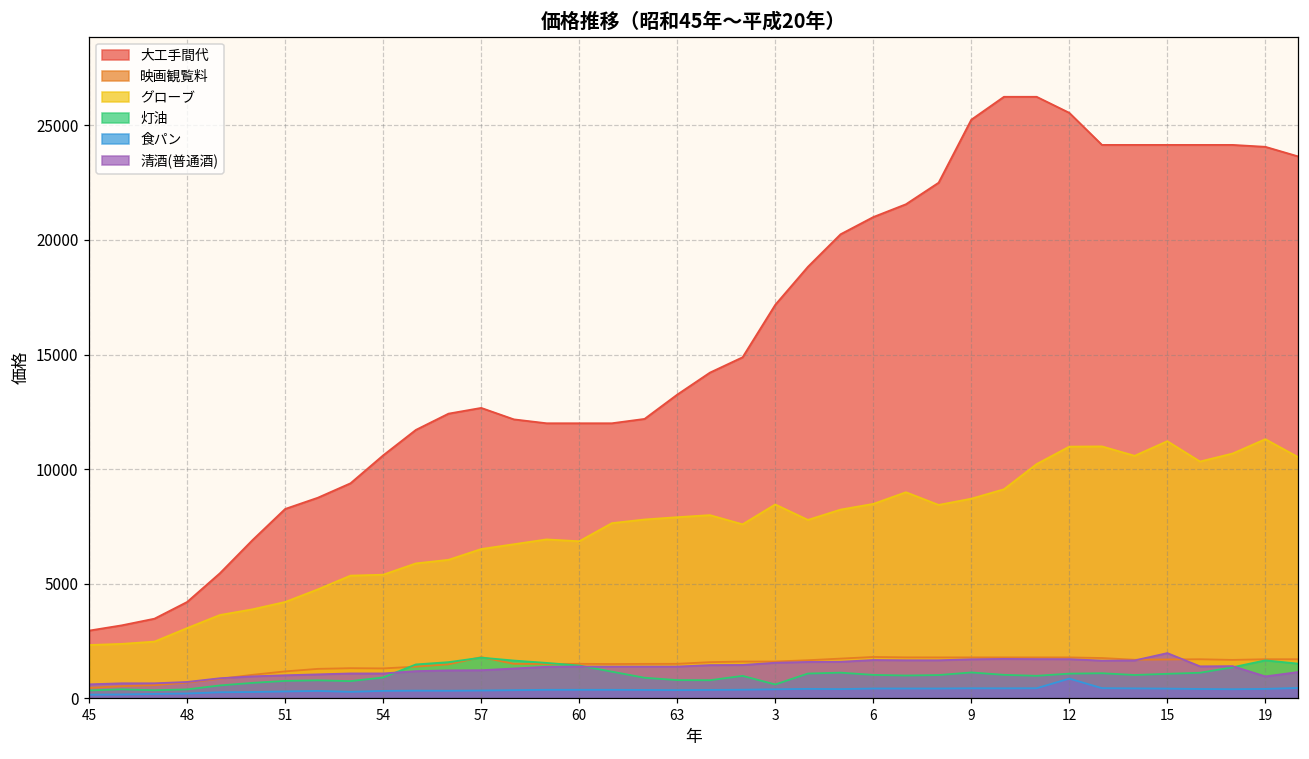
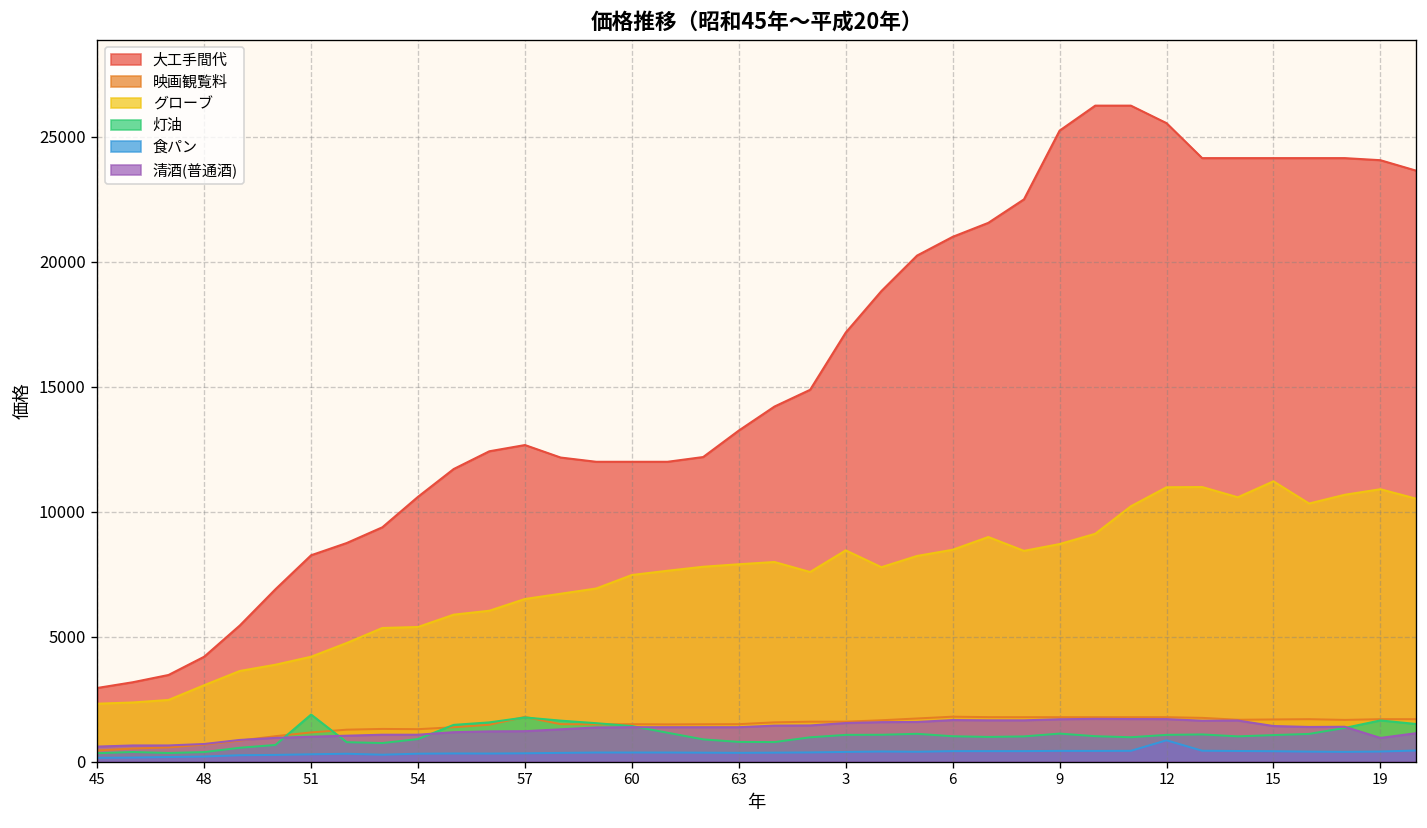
  {
    "グローブ": {
      "45": 2300,
      "48": 3100,
      "51": 4200,
      "54": 5400,
      "57": 6500,
-     "60": 6800,
+     "60": 7500,
      "63": 7900,
      "3": 8500,
      "6": 8500,
      "9": 8700,
      "12": 11000,
      "15": 11200,
-     "19": 11300
+     "19": 10900
    },
    "灯油": {
      "48": 400,
-     "51": 800,
+     "51": 1900,
      "54": 900,
      "63": 800,
-     "3": 600,
+     "3": 1100,
      "6": 1000,
      "9": 1100,
      "12": 1100,
      "15": 1100
    },
    "食パン": {
      "45": 200,
      "48": 200,
      "51": 300,
      "54": 300,
      "57": 300,
      "60": 400,
      "63": 400,
      "3": 400,
      "6": 400,
      "9": 400,
      "12": 900,
      "15": 400,
      "19": 400
    },
    "清酒(普通酒)": {
      "45": 600,
      "51": 1000,
      "54": 1100,
      "57": 1200,
      "6": 1700,
-     "15": 2000,
+     "15": 1400,
      "19": 1000
    }
  }
